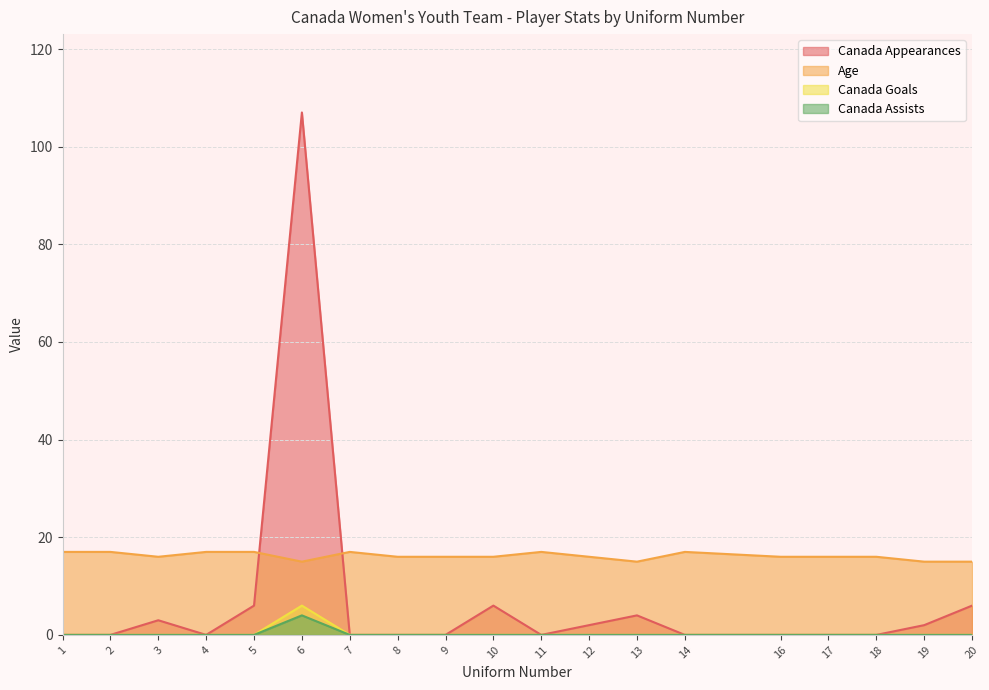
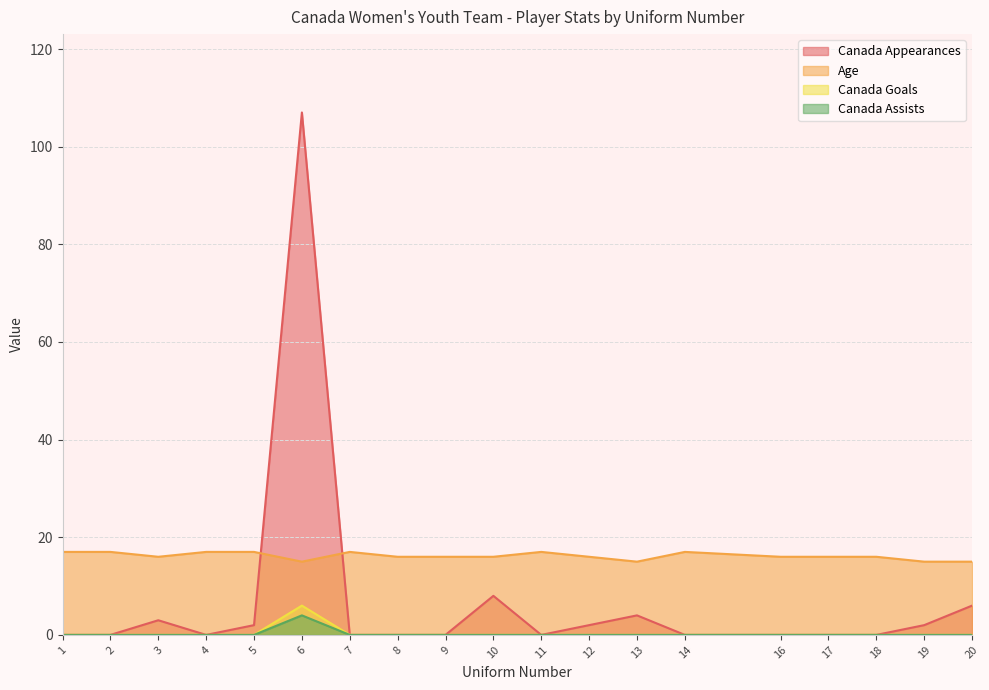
  {
    "Canada Appearances": {
      "3": 3,
-     "5": 6,
+     "5": 2,
      "6": 107,
-     "10": 6,
+     "10": 8,
      "12": 2,
      "13": 4,
      "19": 2,
      "20": 6
    },
    "Canada Assists": {
      "6": 4
    }
  }
